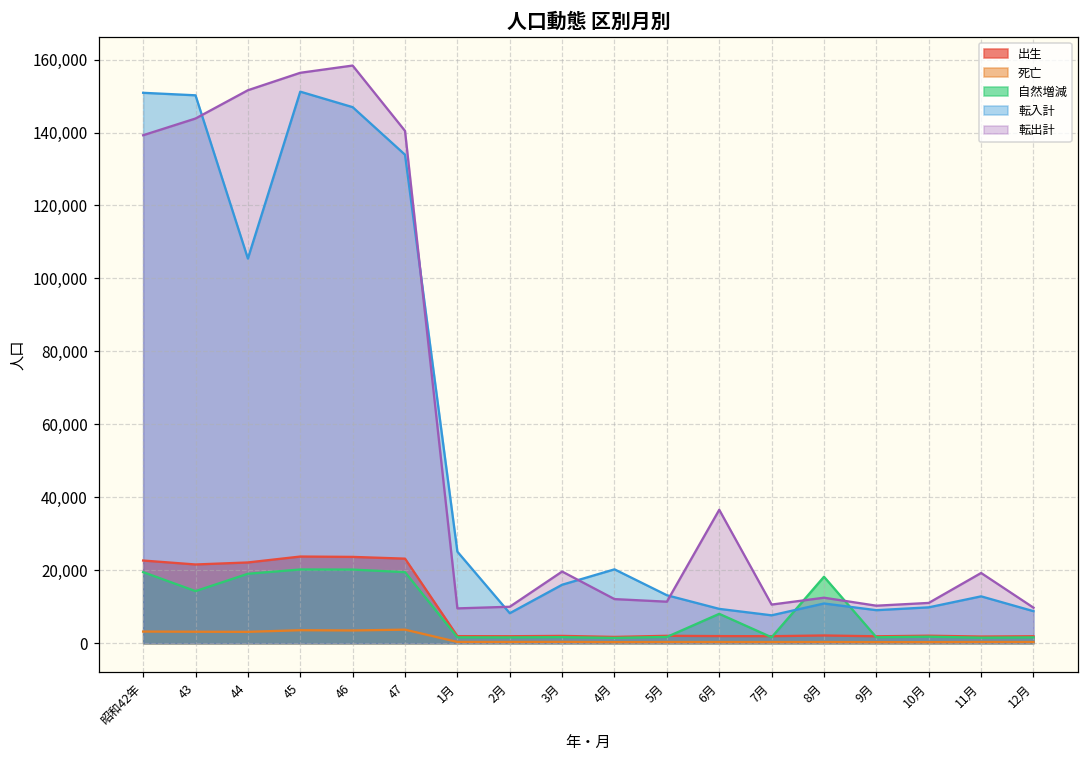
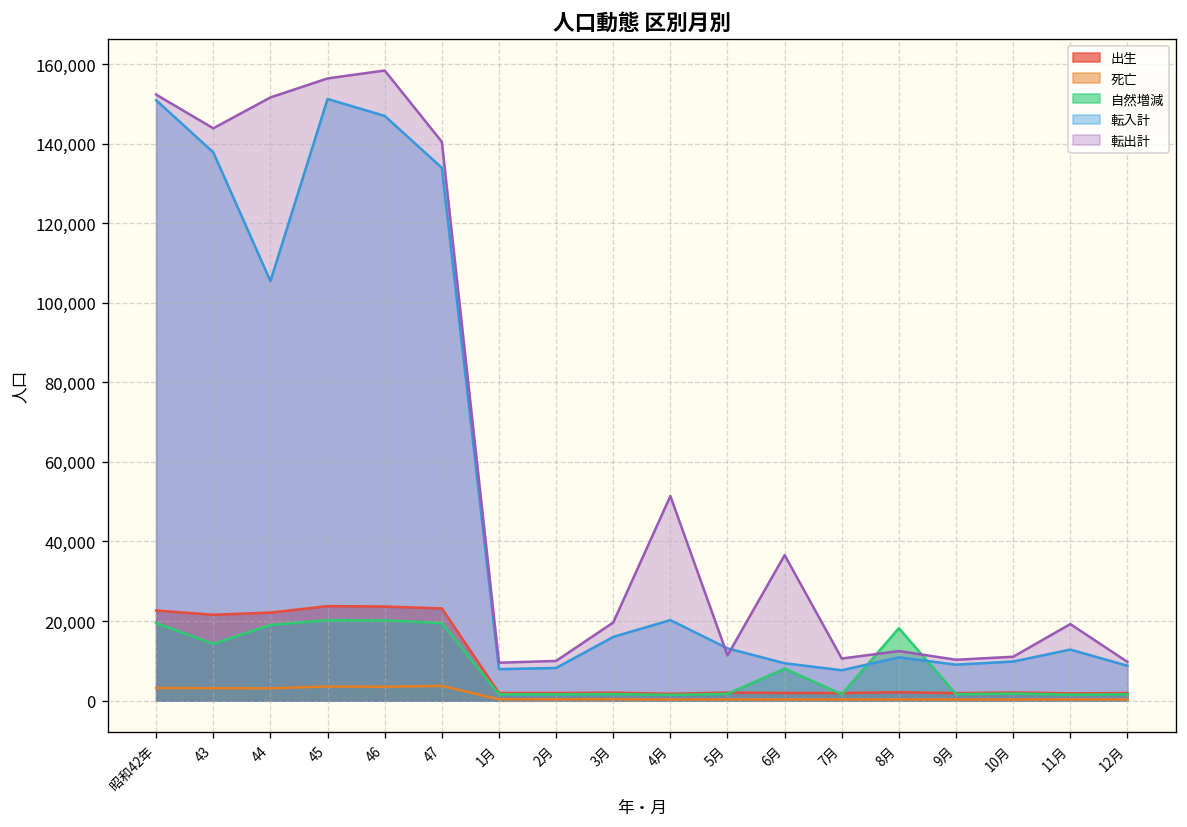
  {
    "自然増減": {
      "昭和42年": "19,000",
      "43": "14,000",
      "44": "19,000",
      "45": "20,000",
      "46": "20,000",
      "47": "19,000",
      "6月": "8,000",
      "8月": "18,000"
    },
    "転入計": {
      "昭和42年": "151,000",
-     "43": "150,000",
+     "43": "138,000",
      "44": "105,000",
      "45": "151,000",
      "46": "147,000",
      "47": "134,000",
-     "1月": "25,000",
+     "1月": "8,000",
      "2月": "8,000",
      "3月": "16,000",
      "4月": "20,000",
      "5月": "13,000",
      "6月": "9,000",
      "7月": "8,000",
      "8月": "11,000",
      "9月": "9,000",
      "10月": "10,000",
      "11月": "13,000",
      "12月": "9,000"
    },
    "転出計": {
-     "昭和42年": "139,000",
+     "昭和42年": "152,000",
      "43": "144,000",
      "44": "152,000",
      "45": "156,000",
      "46": "158,000",
      "47": "140,000",
      "1月": "10,000",
      "2月": "10,000",
      "3月": "20,000",
-     "4月": "12,000",
+     "4月": "51,000",
      "5月": "11,000",
      "6月": "37,000",
      "7月": "11,000",
      "8月": "12,000",
      "9月": "10,000",
      "10月": "11,000",
      "11月": "19,000",
      "12月": "10,000"
    }
  }
